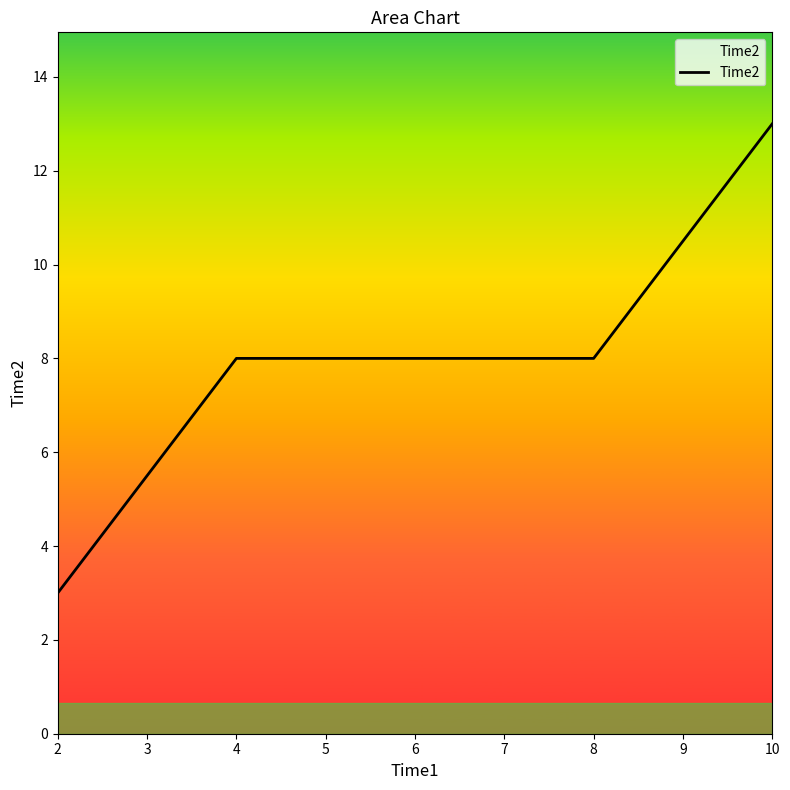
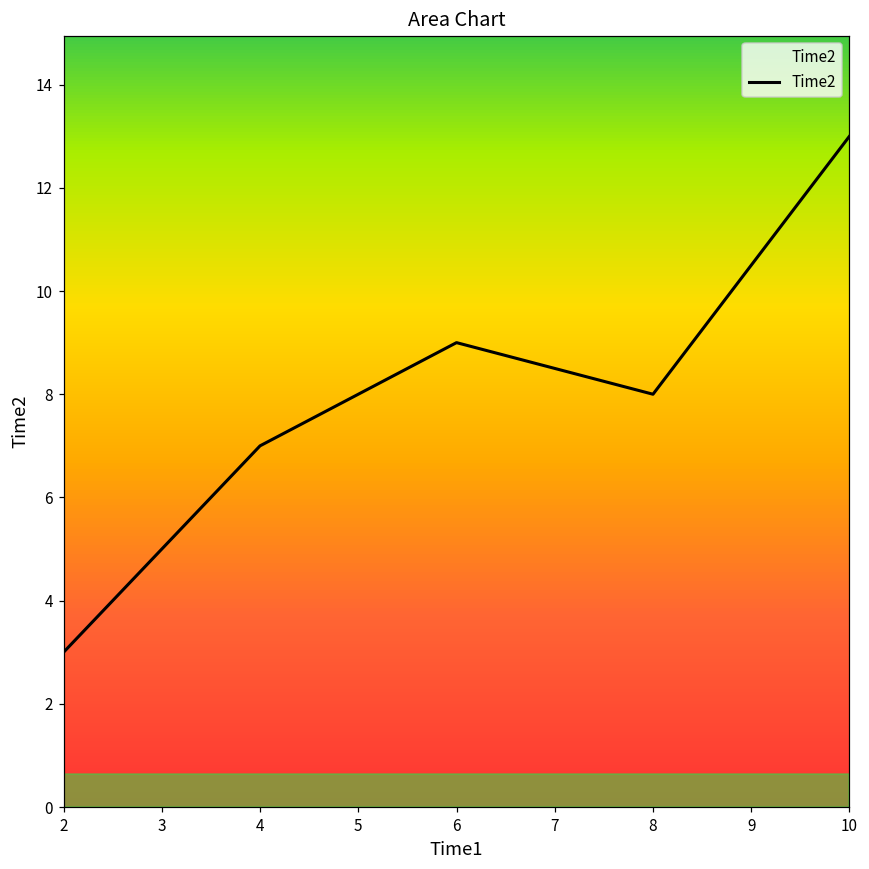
  {
    "2": 3,
-   "4": 8,
-   "6": 8,
+   "4": 7,
+   "6": 9,
    "8": 8,
    "10": 13
  }
